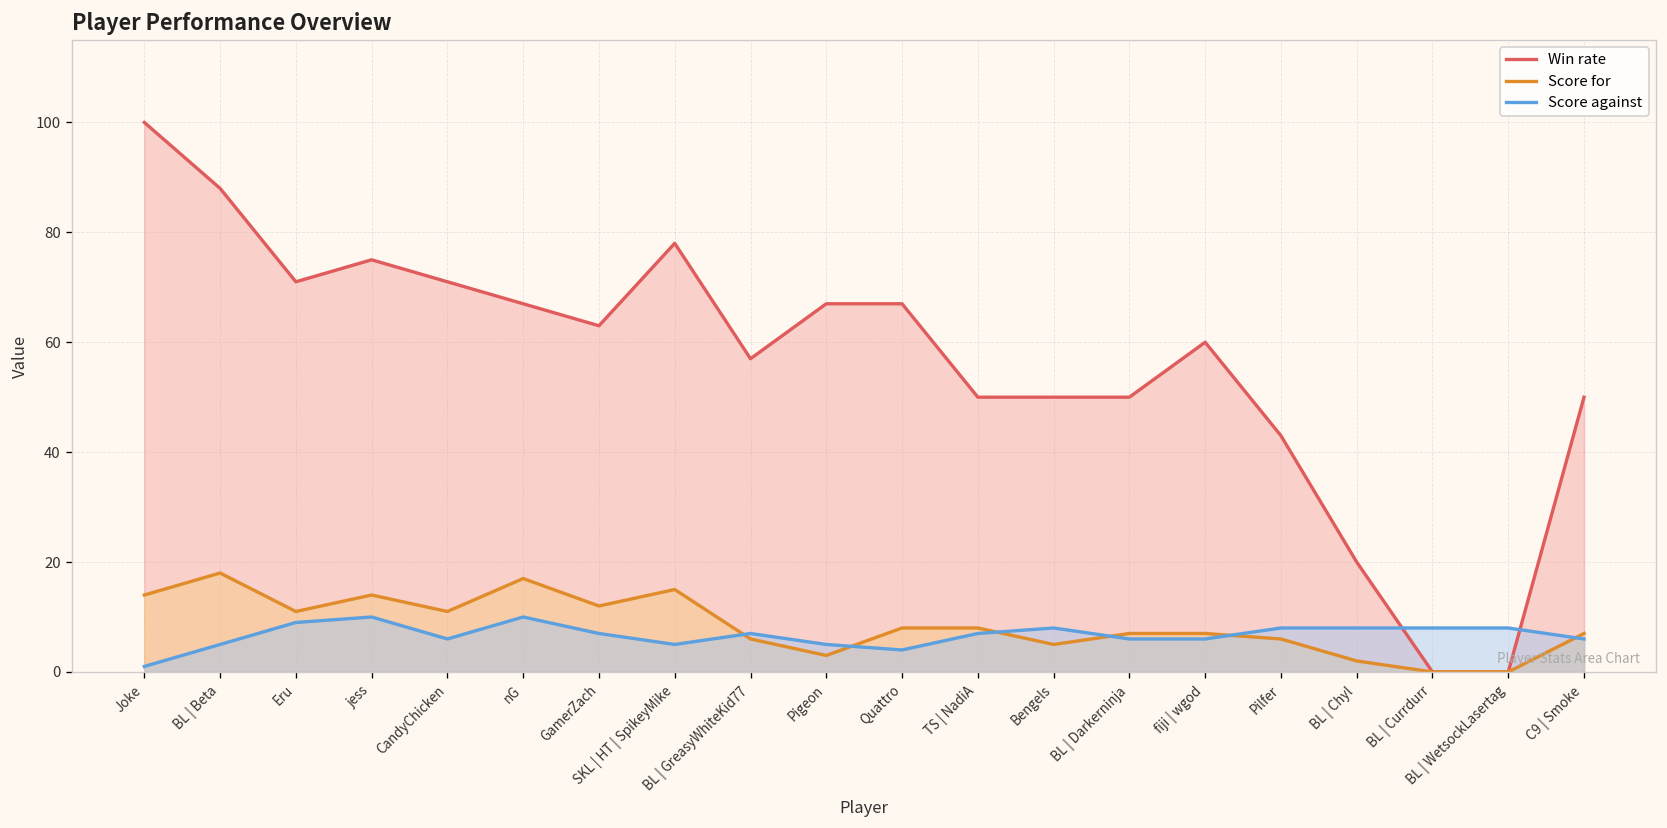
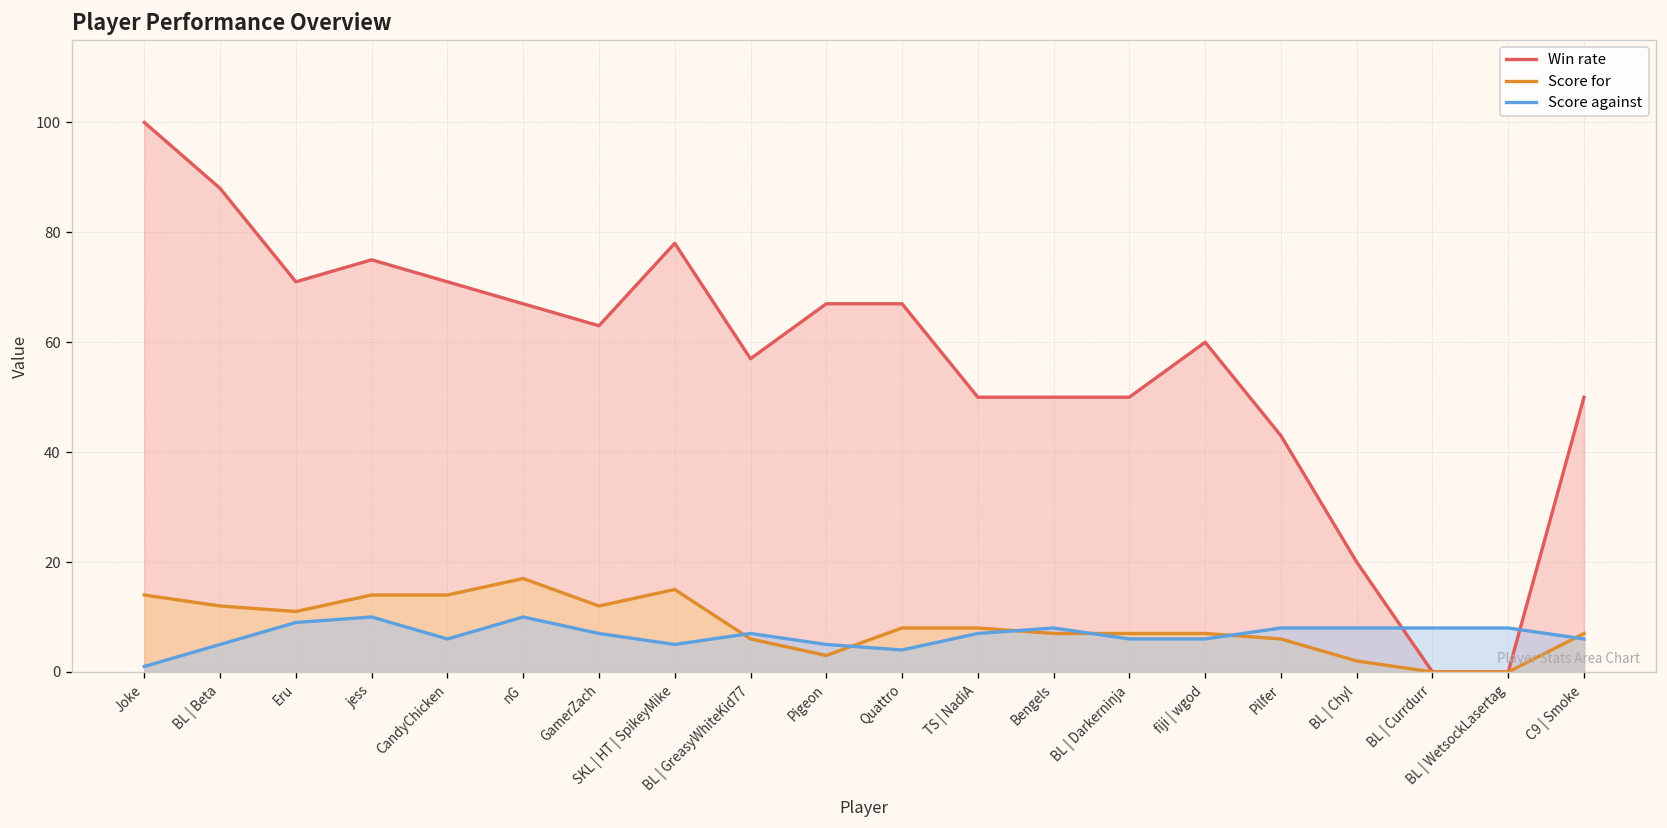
  {
    "Win rate": {
      "Joke": 100,
      "BL | Beta": 88,
      "Eru": 71,
      "jess": 75,
      "CandyChicken": 71,
      "nG": 67,
      "GamerZach": 63,
      "SKL | HT | SpikeyMike": 78,
      "BL | GreasyWhiteKid77": 57,
      "Pigeon": 67,
      "Quattro": 67,
      "TS | NadiA": 50,
      "Bengels": 50,
      "BL | Darkerninja": 50,
      "fiji | wgod": 60,
      "Pilfer": 43,
      "BL | Chyl": 20,
      "C9 | Smoke": 50
    },
    "Score for": {
      "Joke": 14,
-     "BL | Beta": 18,
+     "BL | Beta": 12,
      "Eru": 11,
      "jess": 14,
-     "CandyChicken": 11,
+     "CandyChicken": 14,
      "nG": 17,
      "GamerZach": 12,
      "SKL | HT | SpikeyMike": 15,
      "BL | GreasyWhiteKid77": 6,
      "Pigeon": 3,
      "Quattro": 8,
      "TS | NadiA": 8,
-     "Bengels": 5,
+     "Bengels": 7,
      "BL | Darkerninja": 7,
      "fiji | wgod": 7,
      "Pilfer": 6,
      "BL | Chyl": 2,
      "C9 | Smoke": 7
    },
    "Score against": {
      "Joke": 1,
      "BL | Beta": 5,
      "Eru": 9,
      "jess": 10,
      "CandyChicken": 6,
      "nG": 10,
      "GamerZach": 7,
      "SKL | HT | SpikeyMike": 5,
      "BL | GreasyWhiteKid77": 7,
      "Pigeon": 5,
      "Quattro": 4,
      "TS | NadiA": 7,
      "Bengels": 8,
      "BL | Darkerninja": 6,
      "fiji | wgod": 6,
      "Pilfer": 8,
      "BL | Chyl": 8,
      "BL | Currdurr": 8,
      "BL | WetsockLasertag": 8,
      "C9 | Smoke": 6
    }
  }
